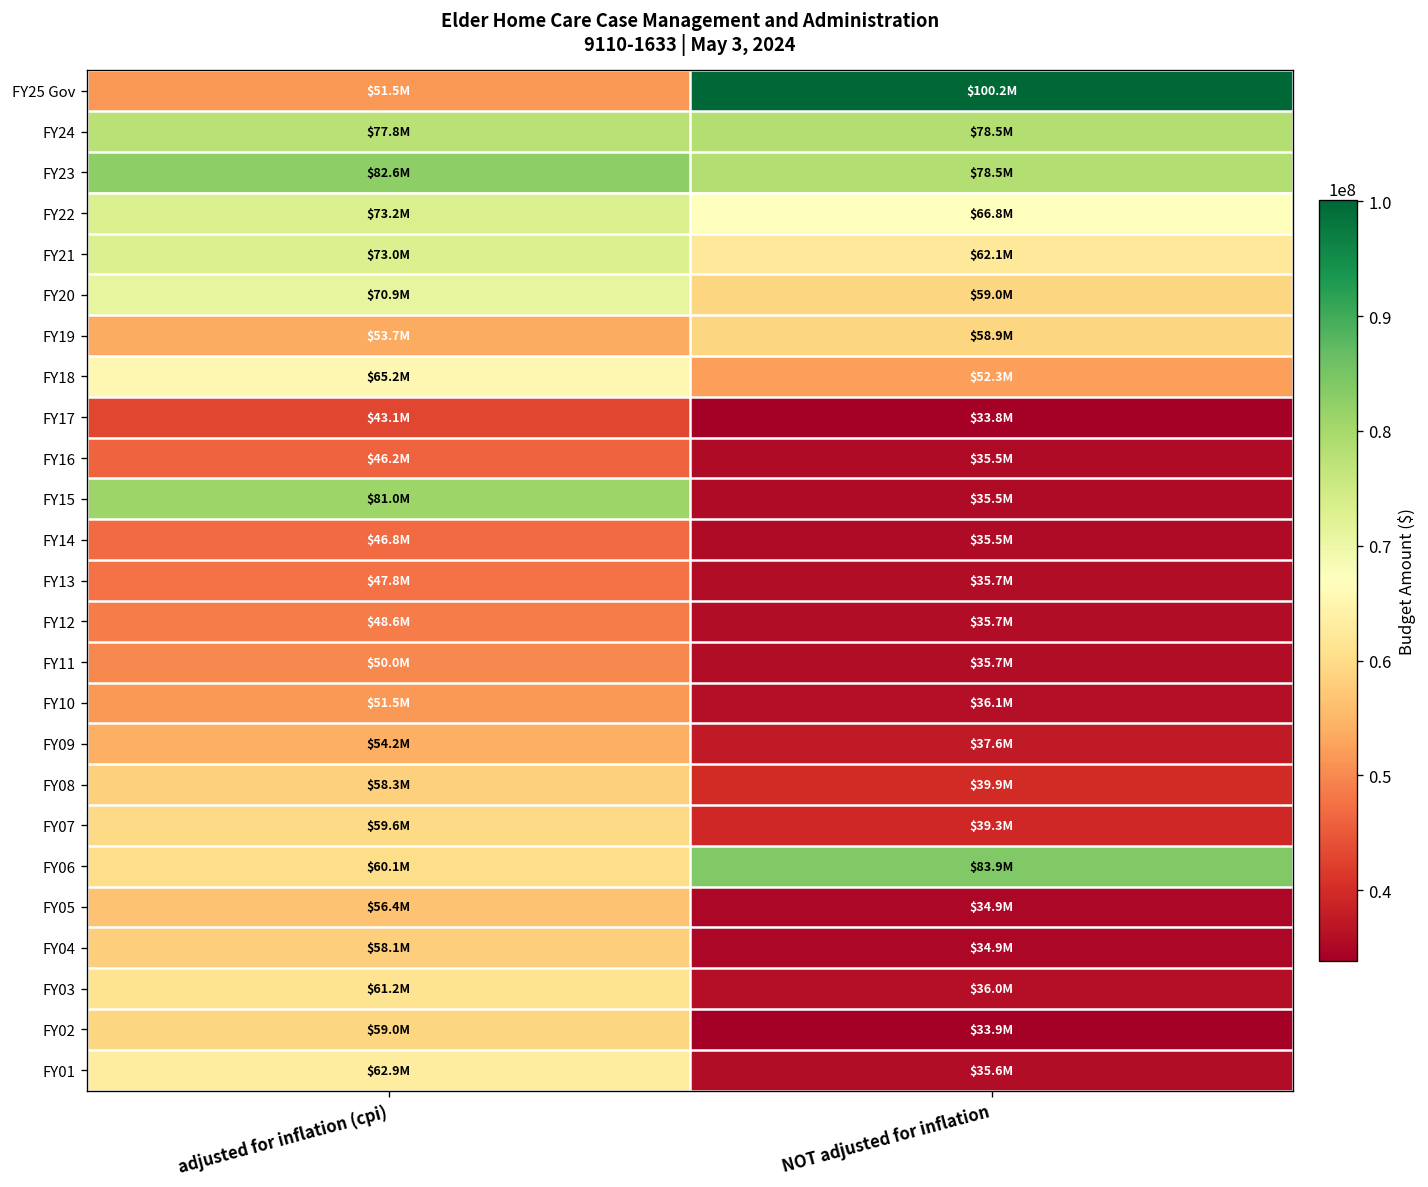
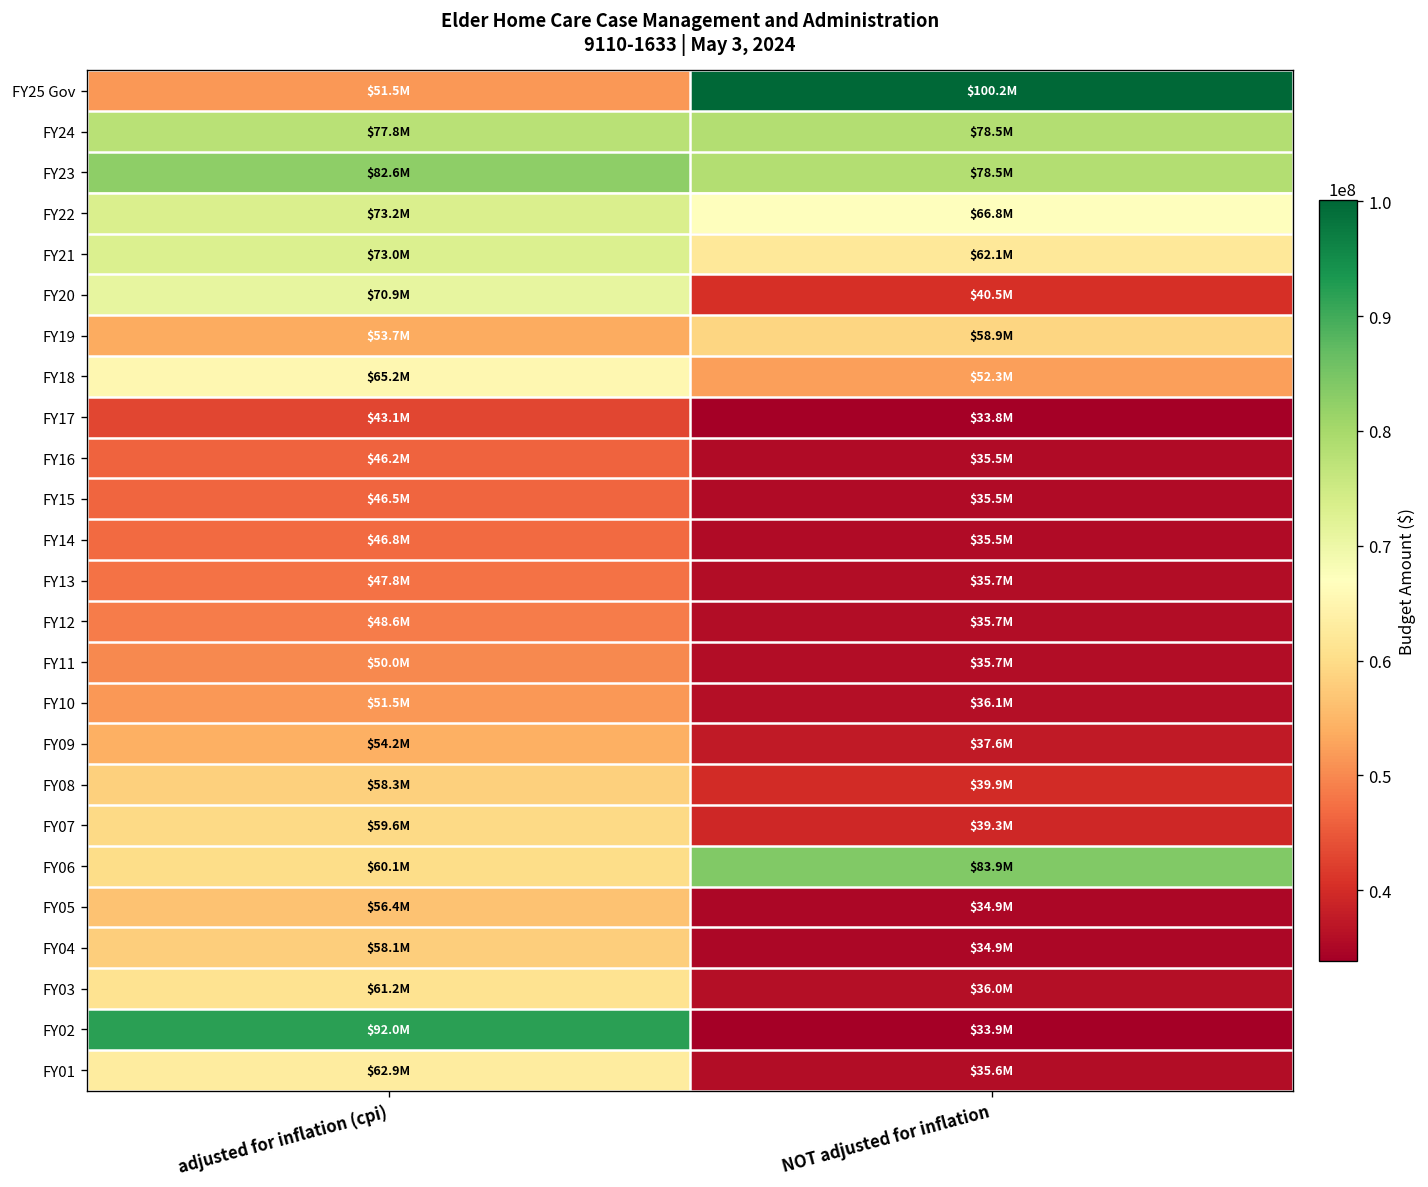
  {
    "FY25 Gov": {
      "adjusted for inflation (cpi)": "$51.5M",
      "NOT adjusted for inflation": "$100.2M"
    },
    "FY24": {
      "adjusted for inflation (cpi)": "$77.8M",
      "NOT adjusted for inflation": "$78.5M"
    },
    "FY23": {
      "adjusted for inflation (cpi)": "$82.6M",
      "NOT adjusted for inflation": "$78.5M"
    },
    "FY22": {
      "adjusted for inflation (cpi)": "$73.2M",
      "NOT adjusted for inflation": "$66.8M"
    },
    "FY21": {
      "adjusted for inflation (cpi)": "$73.0M",
      "NOT adjusted for inflation": "$62.1M"
    },
    "FY20": {
      "adjusted for inflation (cpi)": "$70.9M",
-     "NOT adjusted for inflation": "$59.0M"
+     "NOT adjusted for inflation": "$40.5M"
    },
    "FY19": {
      "adjusted for inflation (cpi)": "$53.7M",
      "NOT adjusted for inflation": "$58.9M"
    },
    "FY18": {
      "adjusted for inflation (cpi)": "$65.2M",
      "NOT adjusted for inflation": "$52.3M"
    },
    "FY17": {
      "adjusted for inflation (cpi)": "$43.1M",
      "NOT adjusted for inflation": "$33.8M"
    },
    "FY16": {
      "adjusted for inflation (cpi)": "$46.2M",
      "NOT adjusted for inflation": "$35.5M"
    },
    "FY15": {
-     "adjusted for inflation (cpi)": "$81.0M",
+     "adjusted for inflation (cpi)": "$46.5M",
      "NOT adjusted for inflation": "$35.5M"
    },
    "FY14": {
      "adjusted for inflation (cpi)": "$46.8M",
      "NOT adjusted for inflation": "$35.5M"
    },
    "FY13": {
      "adjusted for inflation (cpi)": "$47.8M",
      "NOT adjusted for inflation": "$35.7M"
    },
    "FY12": {
      "adjusted for inflation (cpi)": "$48.6M",
      "NOT adjusted for inflation": "$35.7M"
    },
    "FY11": {
      "adjusted for inflation (cpi)": "$50.0M",
      "NOT adjusted for inflation": "$35.7M"
    },
    "FY10": {
      "adjusted for inflation (cpi)": "$51.5M",
      "NOT adjusted for inflation": "$36.1M"
    },
    "FY09": {
      "adjusted for inflation (cpi)": "$54.2M",
      "NOT adjusted for inflation": "$37.6M"
    },
    "FY08": {
      "adjusted for inflation (cpi)": "$58.3M",
      "NOT adjusted for inflation": "$39.9M"
    },
    "FY07": {
      "adjusted for inflation (cpi)": "$59.6M",
      "NOT adjusted for inflation": "$39.3M"
    },
    "FY06": {
      "adjusted for inflation (cpi)": "$60.1M",
      "NOT adjusted for inflation": "$83.9M"
    },
    "FY05": {
      "adjusted for inflation (cpi)": "$56.4M",
      "NOT adjusted for inflation": "$34.9M"
    },
    "FY04": {
      "adjusted for inflation (cpi)": "$58.1M",
      "NOT adjusted for inflation": "$34.9M"
    },
    "FY03": {
      "adjusted for inflation (cpi)": "$61.2M",
      "NOT adjusted for inflation": "$36.0M"
    },
    "FY02": {
-     "adjusted for inflation (cpi)": "$59.0M",
+     "adjusted for inflation (cpi)": "$92.0M",
      "NOT adjusted for inflation": "$33.9M"
    },
    "FY01": {
      "adjusted for inflation (cpi)": "$62.9M",
      "NOT adjusted for inflation": "$35.6M"
    }
  }
